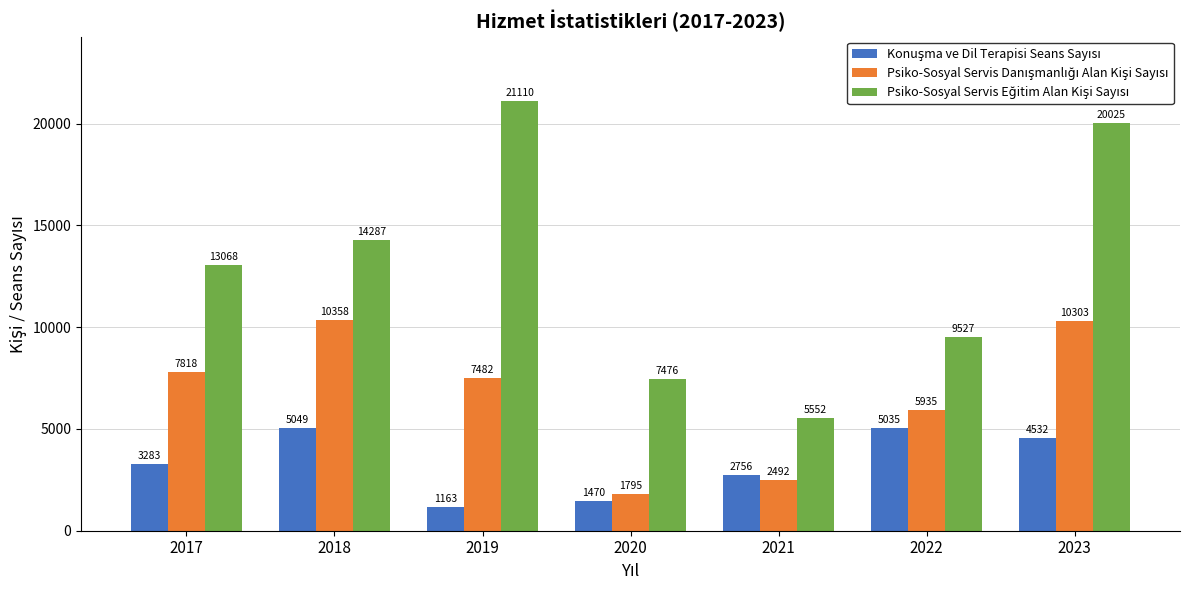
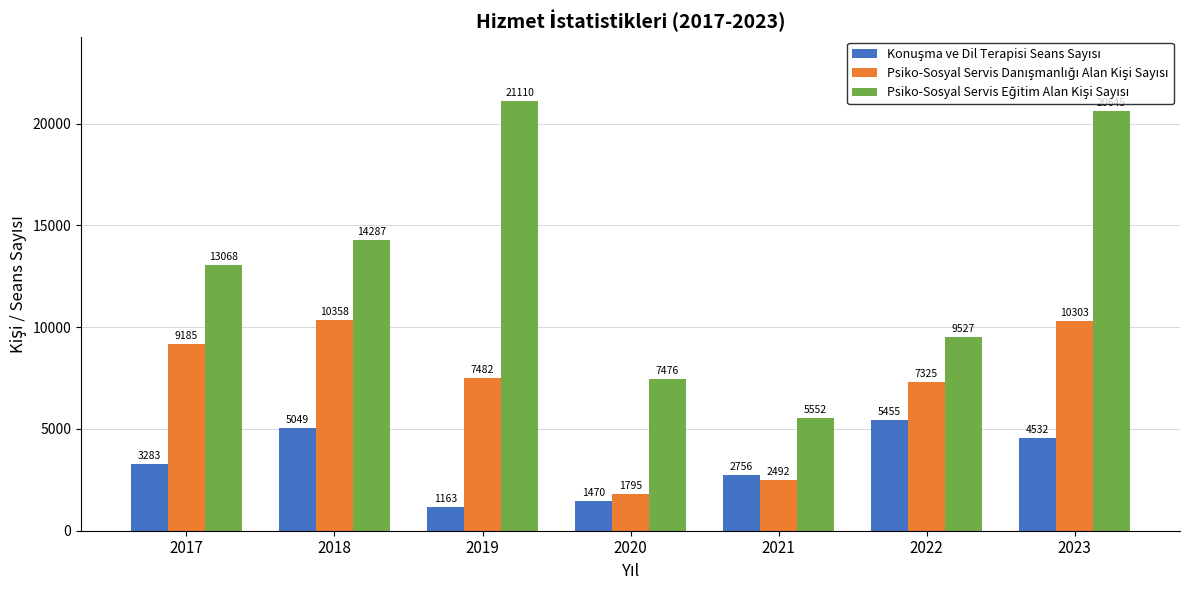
  {
    "Konuşma ve Dil Terapisi Seans Sayısı": {
      "2017": 3283,
      "2018": 5049,
      "2019": 1163,
      "2020": 1470,
      "2021": 2756,
-     "2022": 5035,
+     "2022": 5455,
      "2023": 4532
    },
    "Psiko-Sosyal Servis Danışmanlığı Alan Kişi Sayısı": {
-     "2017": 7818,
+     "2017": 9185,
      "2018": 10358,
      "2019": 7482,
      "2020": 1795,
      "2021": 2492,
-     "2022": 5935,
+     "2022": 7325,
      "2023": 10303
    },
    "Psiko-Sosyal Servis Eğitim Alan Kişi Sayısı": {
-     "2023": 20000
+     "2023": 20600
    }
  }
